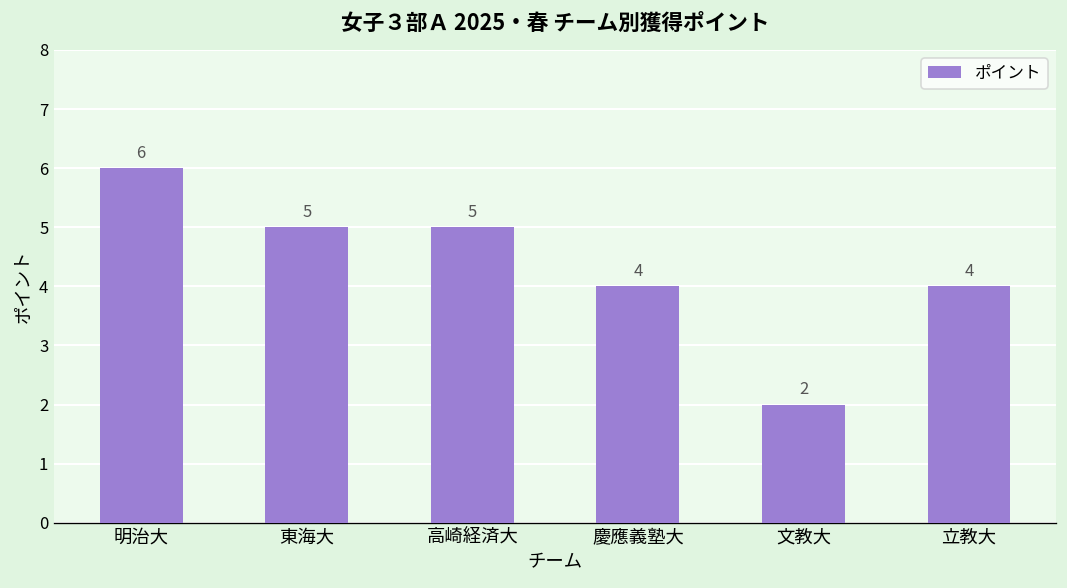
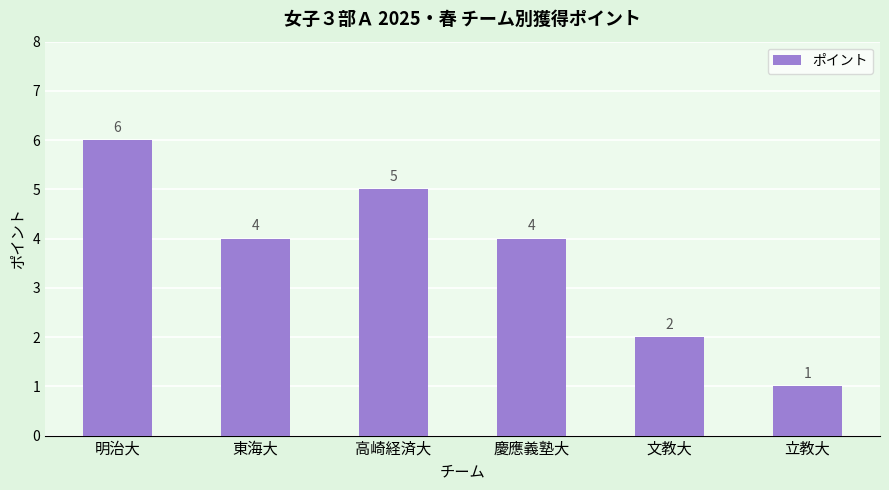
  {
    "明治大": 6,
-   "東海大": 5,
+   "東海大": 4,
    "高崎経済大": 5,
    "慶應義塾大": 4,
    "文教大": 2,
-   "立教大": 4
+   "立教大": 1
  }
